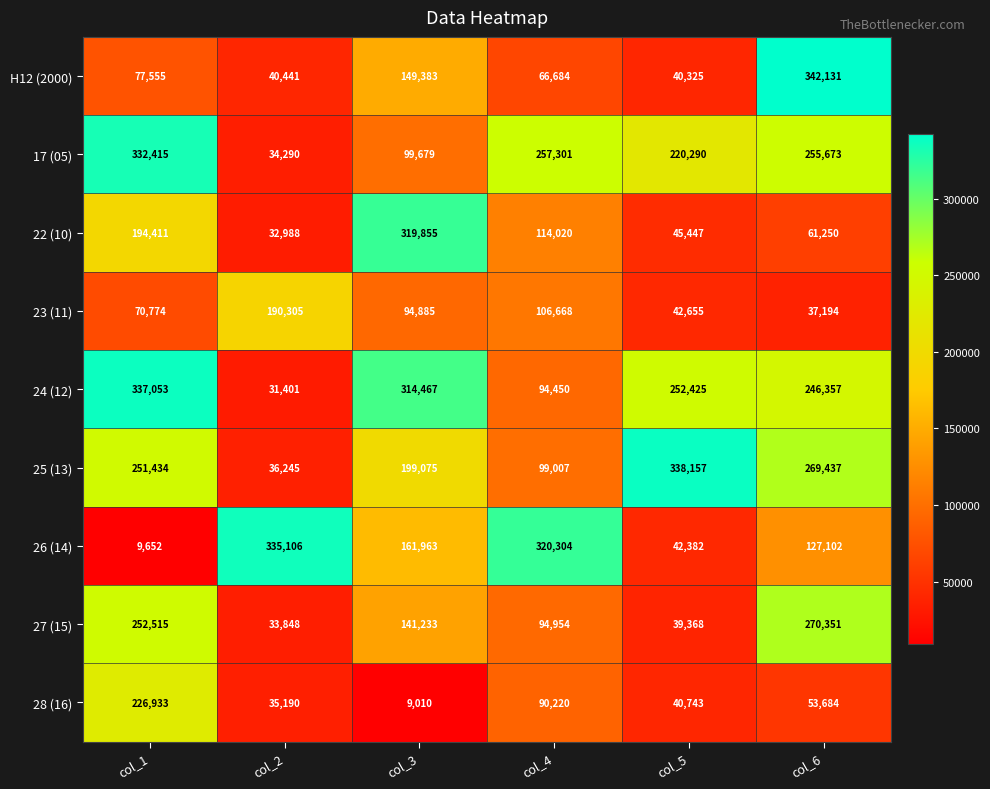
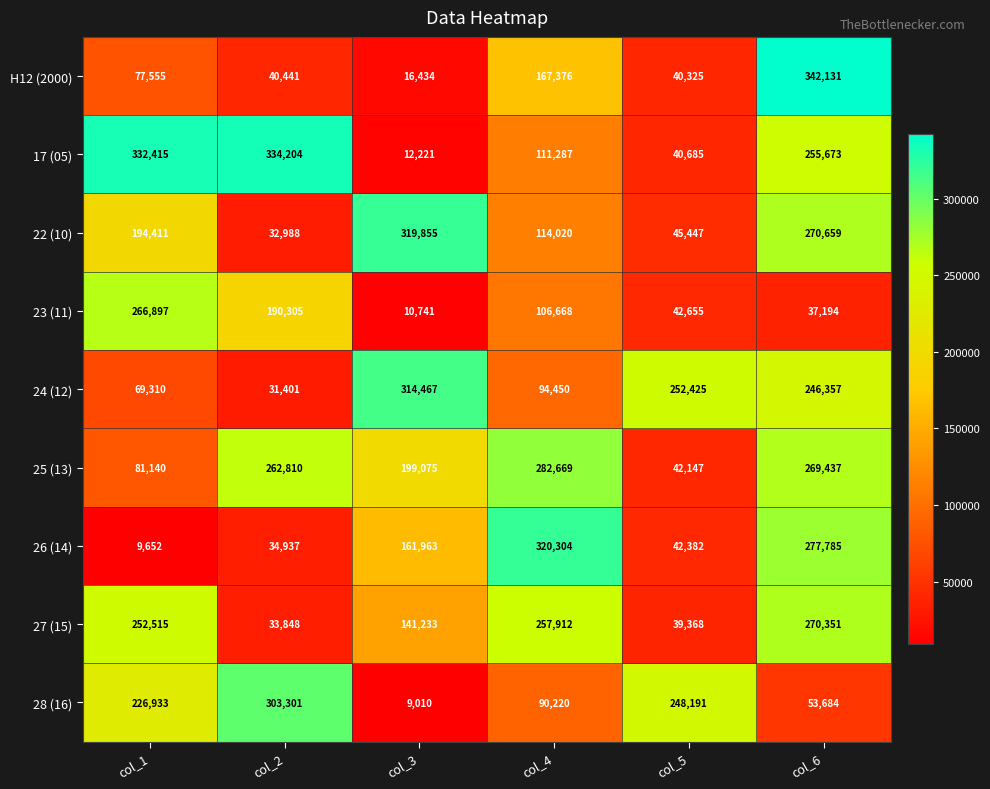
  {
    "H12 (2000)": {
      "col_1": "77,555",
      "col_2": "40,441",
-     "col_3": "149,383",
-     "col_4": "66,684",
+     "col_3": "16,434",
+     "col_4": "167,376",
      "col_5": "40,325",
      "col_6": "342,131"
    },
    "17 (05)": {
      "col_1": "332,415",
-     "col_2": "34,290",
-     "col_3": "99,679",
-     "col_4": "257,301",
-     "col_5": "220,290",
+     "col_2": "334,204",
+     "col_3": "12,221",
+     "col_4": "111,287",
+     "col_5": "40,685",
      "col_6": "255,673"
    },
    "22 (10)": {
      "col_1": "194,411",
      "col_2": "32,988",
      "col_3": "319,855",
      "col_4": "114,020",
      "col_5": "45,447",
-     "col_6": "61,250"
+     "col_6": "270,659"
    },
    "23 (11)": {
-     "col_1": "70,774",
+     "col_1": "266,897",
      "col_2": "190,305",
-     "col_3": "94,885",
+     "col_3": "10,741",
      "col_4": "106,668",
      "col_5": "42,655",
      "col_6": "37,194"
    },
    "24 (12)": {
-     "col_1": "337,053",
+     "col_1": "69,310",
      "col_2": "31,401",
      "col_3": "314,467",
      "col_4": "94,450",
      "col_5": "252,425",
      "col_6": "246,357"
    },
    "25 (13)": {
-     "col_1": "251,434",
-     "col_2": "36,245",
+     "col_1": "81,140",
+     "col_2": "262,810",
      "col_3": "199,075",
-     "col_4": "99,007",
-     "col_5": "338,157",
+     "col_4": "282,669",
+     "col_5": "42,147",
      "col_6": "269,437"
    },
    "26 (14)": {
      "col_1": "9,652",
-     "col_2": "335,106",
+     "col_2": "34,937",
      "col_3": "161,963",
      "col_4": "320,304",
      "col_5": "42,382",
-     "col_6": "127,102"
+     "col_6": "277,785"
    },
    "27 (15)": {
      "col_1": "252,515",
      "col_2": "33,848",
      "col_3": "141,233",
-     "col_4": "94,954",
+     "col_4": "257,912",
      "col_5": "39,368",
      "col_6": "270,351"
    },
    "28 (16)": {
      "col_1": "226,933",
-     "col_2": "35,190",
+     "col_2": "303,301",
      "col_3": "9,010",
      "col_4": "90,220",
-     "col_5": "40,743",
+     "col_5": "248,191",
      "col_6": "53,684"
    }
  }
